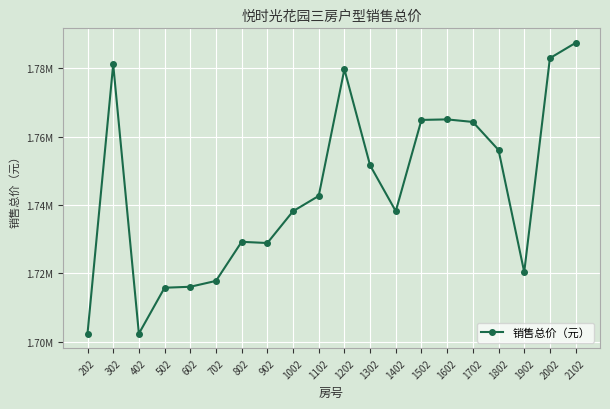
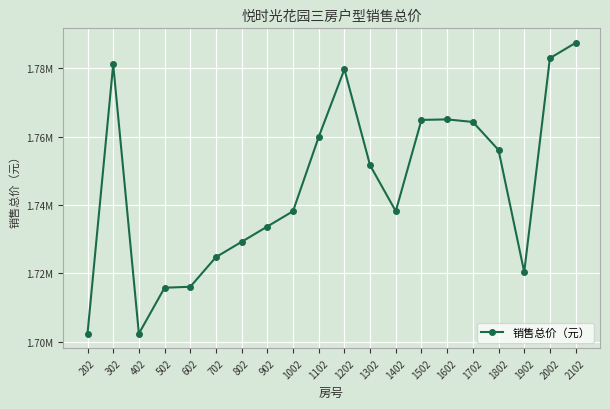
  {
    "202": 1702000,
    "302": 1781000,
    "402": 1702000,
    "502": 1716000,
    "602": 1716000,
-   "702": 1718000,
+   "702": 1725000,
    "802": 1729000,
-   "902": 1729000,
+   "902": 1734000,
    "1002": 1738000,
-   "1102": 1743000,
+   "1102": 1760000,
    "1202": 1780000,
    "1302": 1752000,
    "1402": 1738000,
    "1502": 1765000,
    "1602": 1765000,
    "1702": 1764000,
    "1802": 1756000,
    "1902": 1720000,
    "2002": 1783000,
    "2102": 1787000
  }
